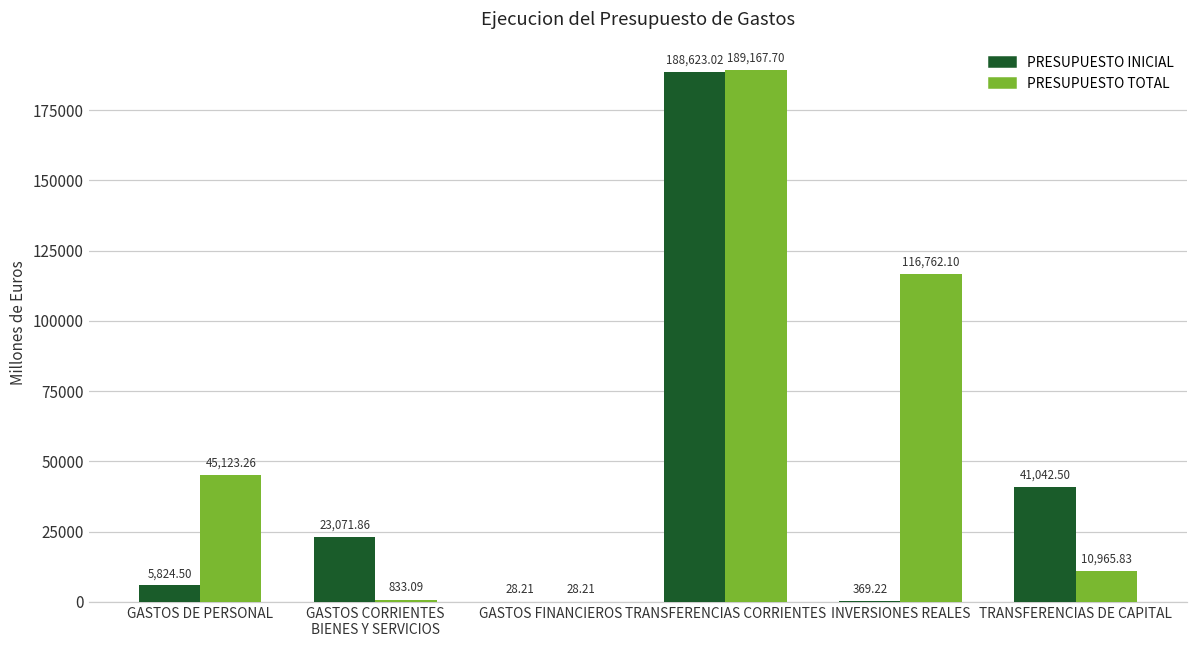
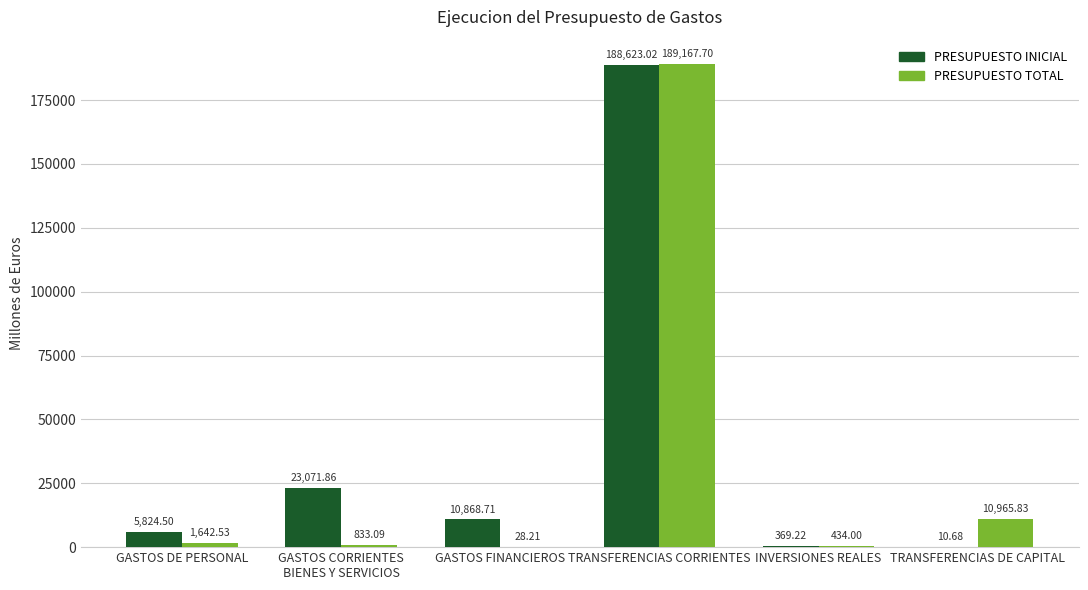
  {
    "PRESUPUESTO INICIAL": {
      "GASTOS DE PERSONAL": "5,824.50",
      "GASTOS CORRIENTES BIENES Y SERVICIOS": "23,071.86",
-     "GASTOS FINANCIEROS": "28.21",
+     "GASTOS FINANCIEROS": "10,868.71",
      "TRANSFERENCIAS CORRIENTES": "188,623.02",
      "INVERSIONES REALES": "369.22",
-     "TRANSFERENCIAS DE CAPITAL": "41,042.50"
+     "TRANSFERENCIAS DE CAPITAL": "10.68"
    },
    "PRESUPUESTO TOTAL": {
-     "GASTOS DE PERSONAL": "45,123.26",
+     "GASTOS DE PERSONAL": "1,642.53",
      "GASTOS CORRIENTES BIENES Y SERVICIOS": "833.09",
      "GASTOS FINANCIEROS": "28.21",
      "TRANSFERENCIAS CORRIENTES": "189,167.70",
-     "INVERSIONES REALES": "116,762.10",
+     "INVERSIONES REALES": "434.00",
      "TRANSFERENCIAS DE CAPITAL": "10,965.83"
    }
  }
